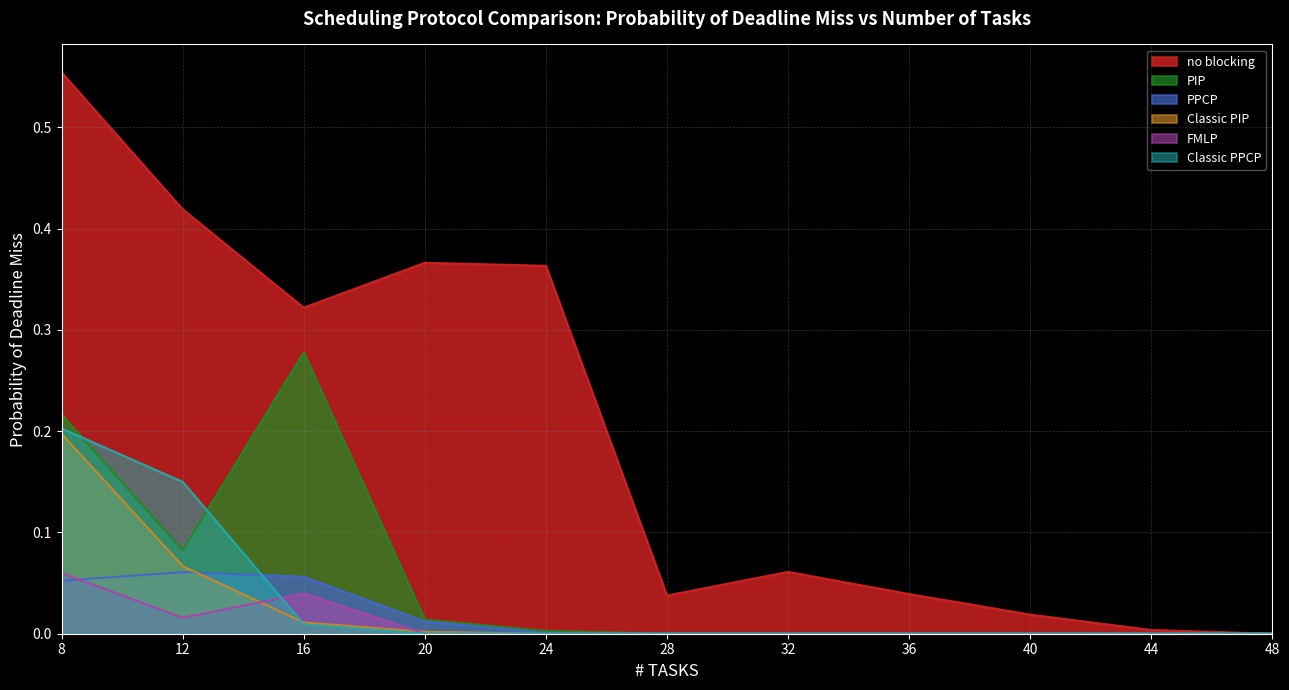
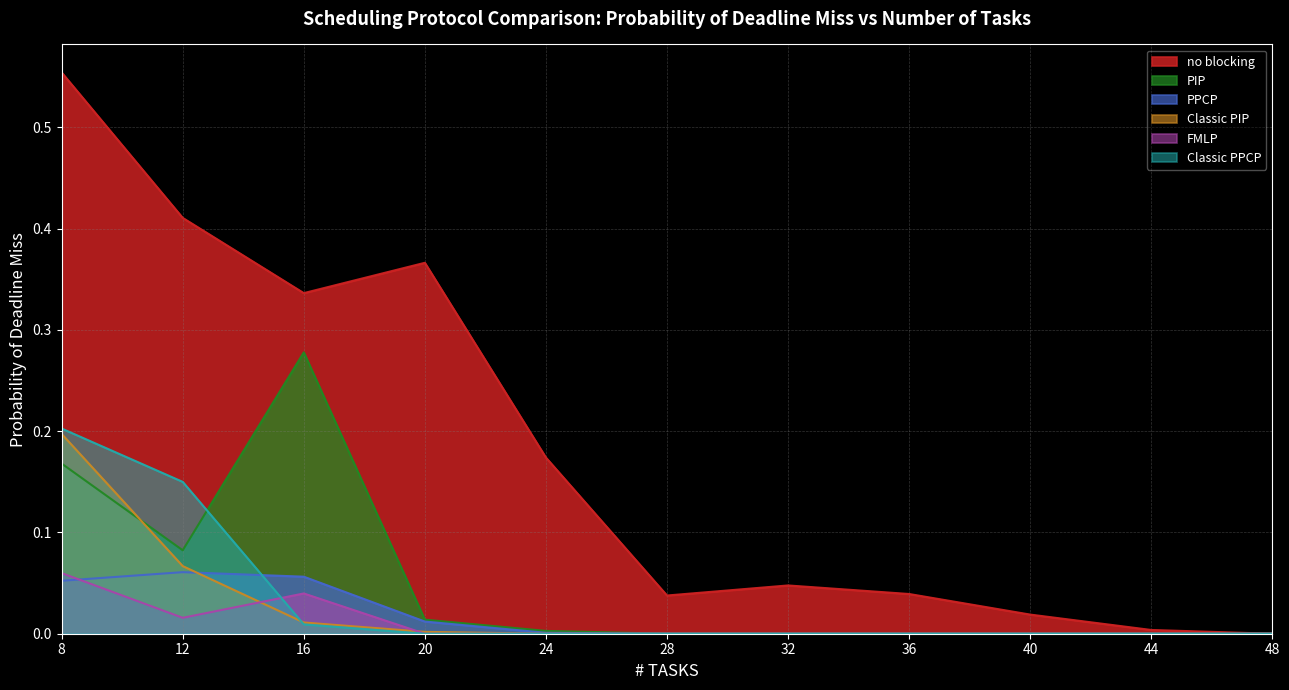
  {
    "no blocking": {
      "8": 0.554,
-     "12": 0.419,
-     "16": 0.322,
+     "12": 0.411,
+     "16": 0.336,
      "20": 0.366,
-     "24": 0.363,
+     "24": 0.174,
      "28": 0.038,
-     "32": 0.061,
+     "32": 0.048,
      "36": 0.039,
      "40": 0.019,
      "44": 0.004
    },
    "PIP": {
-     "8": 0.216,
+     "8": 0.168,
      "12": 0.082,
      "16": 0.278
    },
    "PPCP": {
      "8": 0.052,
      "12": 0.061,
      "16": 0.056
    },
    "Classic PIP": {
      "8": 0.197,
      "12": 0.067
    },
    "FMLP": {
      "8": 0.060,
      "12": 0.016,
      "16": 0.040
    },
    "Classic PPCP": {
      "8": 0.203,
      "12": 0.150
    }
  }
